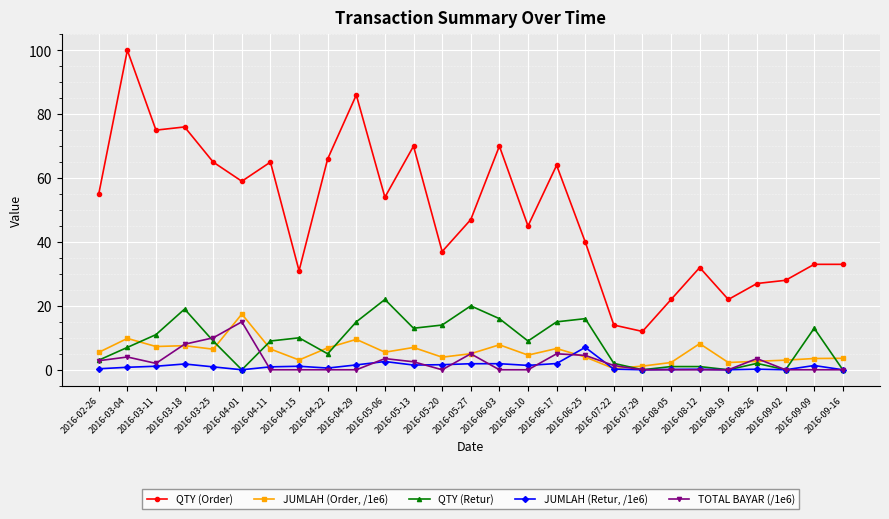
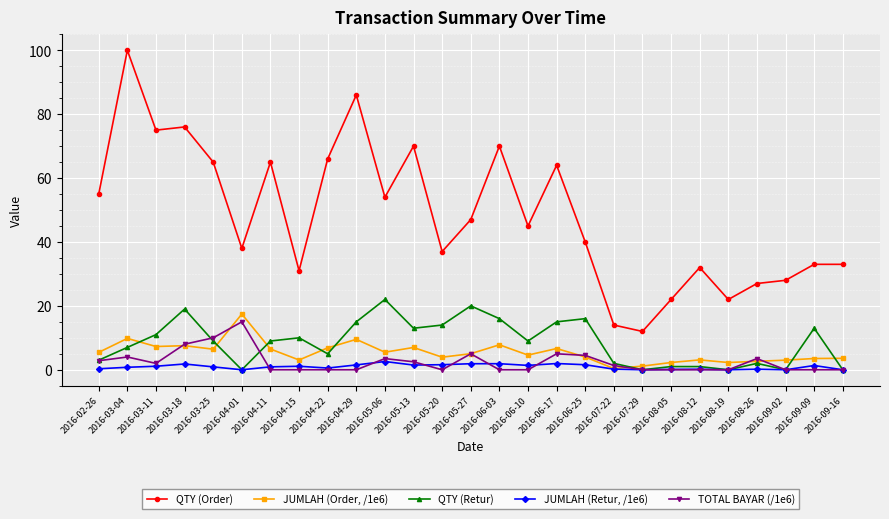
  {
    "QTY (Order)": {
      "2016-02-26": 55,
      "2016-03-04": 100,
      "2016-03-11": 75,
      "2016-03-18": 76,
      "2016-03-25": 65,
-     "2016-04-01": 59,
+     "2016-04-01": 38,
      "2016-04-11": 65,
      "2016-04-15": 31,
      "2016-04-22": 66,
      "2016-04-29": 86,
      "2016-05-06": 54,
      "2016-05-13": 70,
      "2016-05-20": 37,
      "2016-05-27": 47,
      "2016-06-03": 70,
      "2016-06-10": 45,
      "2016-06-17": 64,
      "2016-06-25": 40,
      "2016-07-22": 14,
      "2016-07-29": 12,
      "2016-08-05": 22,
      "2016-08-12": 32,
      "2016-08-19": 22,
      "2016-08-26": 27,
      "2016-09-02": 28,
      "2016-09-09": 33,
      "2016-09-16": 33
    },
    "JUMLAH (Order, /1e6)": {
      "2016-02-26": 5,
      "2016-03-04": 10,
      "2016-03-11": 7,
      "2016-03-25": 6,
      "2016-04-01": 17,
      "2016-04-11": 6,
      "2016-04-15": 3,
      "2016-04-22": 7,
      "2016-04-29": 10,
      "2016-05-06": 6,
      "2016-05-13": 7,
      "2016-05-20": 4,
      "2016-06-03": 8,
      "2016-06-10": 5,
      "2016-06-17": 7,
      "2016-07-29": 1,
      "2016-08-05": 2,
-     "2016-08-12": 8,
+     "2016-08-12": 3,
      "2016-08-19": 2,
      "2016-09-02": 3,
      "2016-09-09": 4,
      "2016-09-16": 4
    },
    "QTY (Retur)": {
      "2016-03-04": 7,
      "2016-03-11": 11,
      "2016-03-18": 19,
      "2016-03-25": 9,
      "2016-04-11": 9,
      "2016-04-15": 10,
      "2016-04-22": 5,
      "2016-04-29": 15,
      "2016-05-06": 22,
      "2016-05-13": 13,
      "2016-05-20": 14,
      "2016-05-27": 20,
      "2016-06-03": 16,
      "2016-06-10": 9,
      "2016-06-17": 15,
      "2016-06-25": 16,
      "2016-08-05": 1,
      "2016-08-12": 1,
      "2016-09-09": 13
    },
    "JUMLAH (Retur, /1e6)": {
      "2016-02-26": 0,
      "2016-03-04": 1,
      "2016-03-11": 1,
      "2016-03-18": 2,
      "2016-03-25": 1,
      "2016-04-11": 1,
      "2016-04-15": 1,
      "2016-04-29": 2,
      "2016-05-06": 3,
      "2016-05-13": 1,
      "2016-05-20": 2,
      "2016-05-27": 2,
      "2016-06-03": 2,
      "2016-06-10": 1,
      "2016-06-17": 2,
-     "2016-06-25": 7,
+     "2016-06-25": 2,
      "2016-08-26": 0,
      "2016-09-09": 1
    },
    "TOTAL BAYAR (/1e6)": {
      "2016-03-04": 4,
      "2016-03-11": 2,
      "2016-03-25": 10,
      "2016-04-01": 15,
      "2016-04-11": 0,
      "2016-04-15": 0,
      "2016-04-29": 0,
      "2016-05-06": 4,
      "2016-05-13": 3,
      "2016-05-20": 0,
      "2016-06-03": 0,
      "2016-06-10": 0,
      "2016-06-17": 5,
      "2016-08-26": 4,
      "2016-09-09": 0
    }
  }
